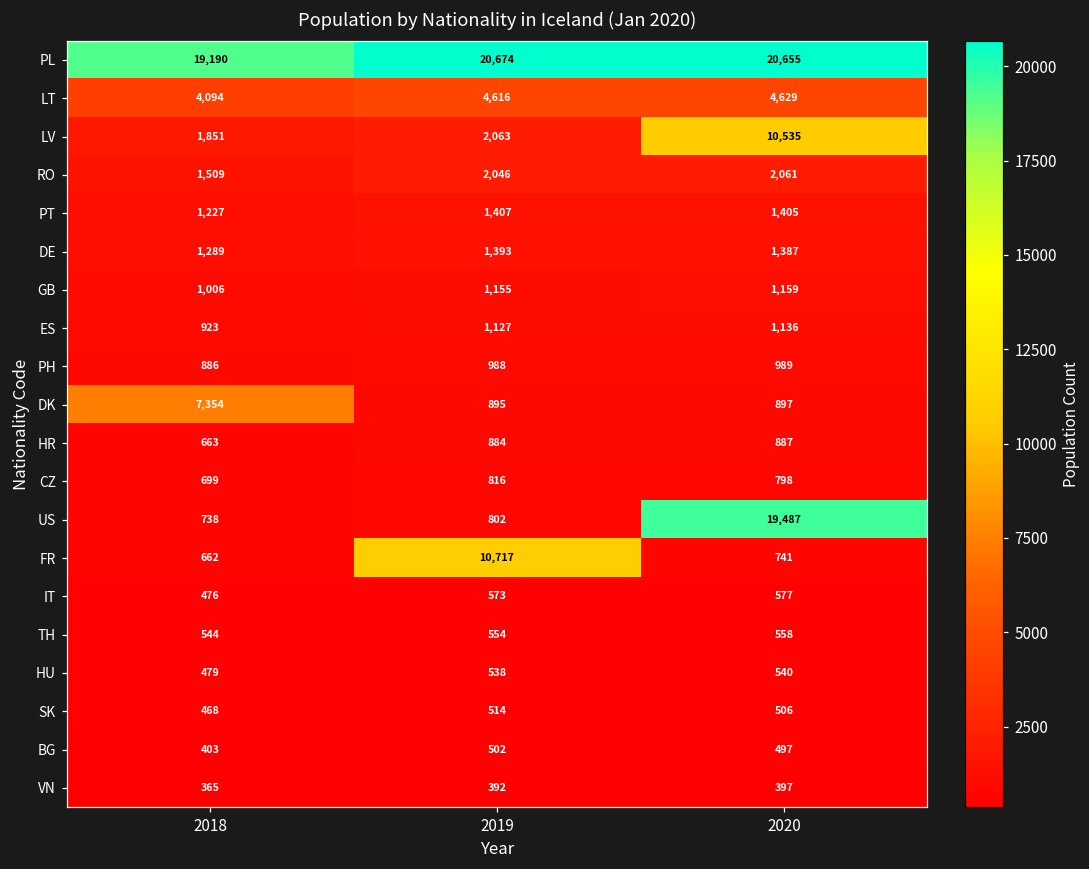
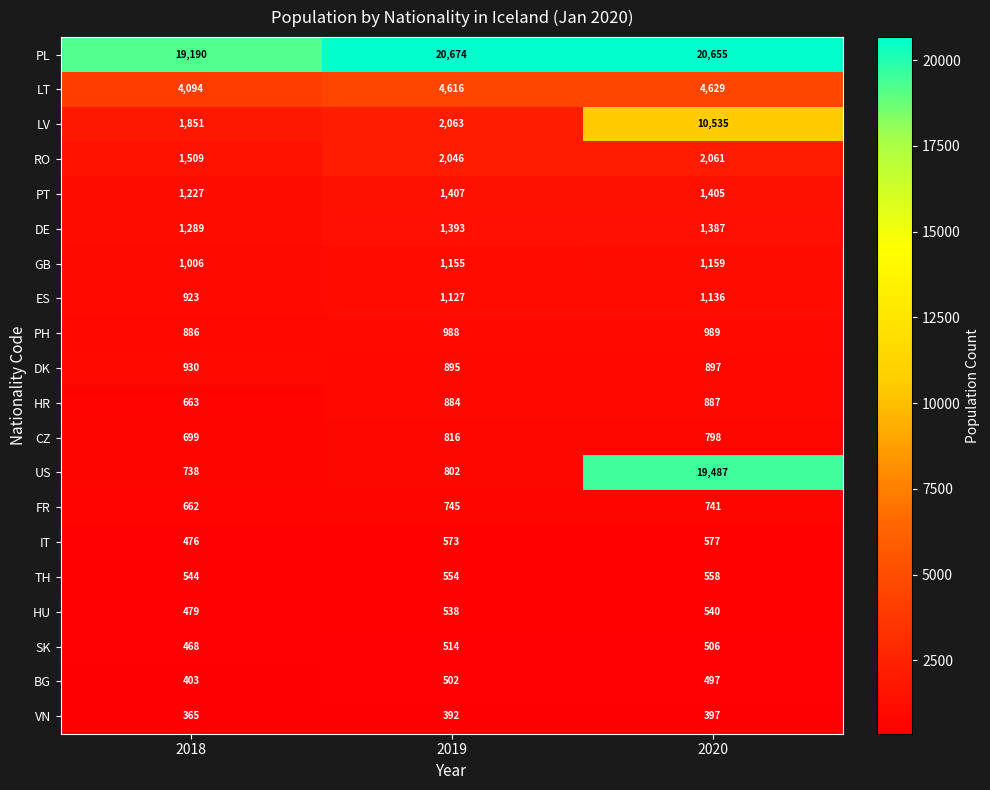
  {
    "PL": {
      "2018": "19,190",
      "2019": "20,674",
      "2020": "20,655"
    },
    "LT": {
      "2018": "4,094",
      "2019": "4,616",
      "2020": "4,629"
    },
    "LV": {
      "2018": "1,851",
      "2019": "2,063",
      "2020": "10,535"
    },
    "RO": {
      "2018": "1,509",
      "2019": "2,046",
      "2020": "2,061"
    },
    "PT": {
      "2018": "1,227",
      "2019": "1,407",
      "2020": "1,405"
    },
    "DE": {
      "2018": "1,289",
      "2019": "1,393",
      "2020": "1,387"
    },
    "GB": {
      "2018": "1,006",
      "2019": "1,155",
      "2020": "1,159"
    },
    "ES": {
      "2018": "923",
      "2019": "1,127",
      "2020": "1,136"
    },
    "PH": {
      "2018": "886",
      "2019": "988",
      "2020": "989"
    },
    "DK": {
-     "2018": "7,354",
+     "2018": "930",
      "2019": "895",
      "2020": "897"
    },
    "HR": {
      "2018": "663",
      "2019": "884",
      "2020": "887"
    },
    "CZ": {
      "2018": "699",
      "2019": "816",
      "2020": "798"
    },
    "US": {
      "2018": "738",
      "2019": "802",
      "2020": "19,487"
    },
    "FR": {
      "2018": "662",
-     "2019": "10,717",
+     "2019": "745",
      "2020": "741"
    },
    "IT": {
      "2018": "476",
      "2019": "573",
      "2020": "577"
    },
    "TH": {
      "2018": "544",
      "2019": "554",
      "2020": "558"
    },
    "HU": {
      "2018": "479",
      "2019": "538",
      "2020": "540"
    },
    "SK": {
      "2018": "468",
      "2019": "514",
      "2020": "506"
    },
    "BG": {
      "2018": "403",
      "2019": "502",
      "2020": "497"
    },
    "VN": {
      "2018": "365",
      "2019": "392",
      "2020": "397"
    }
  }
